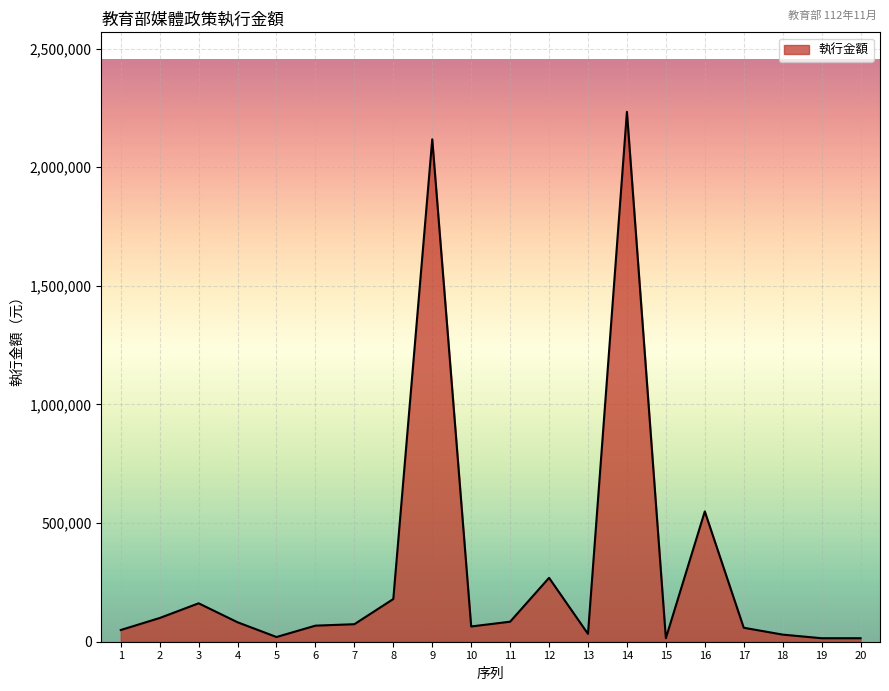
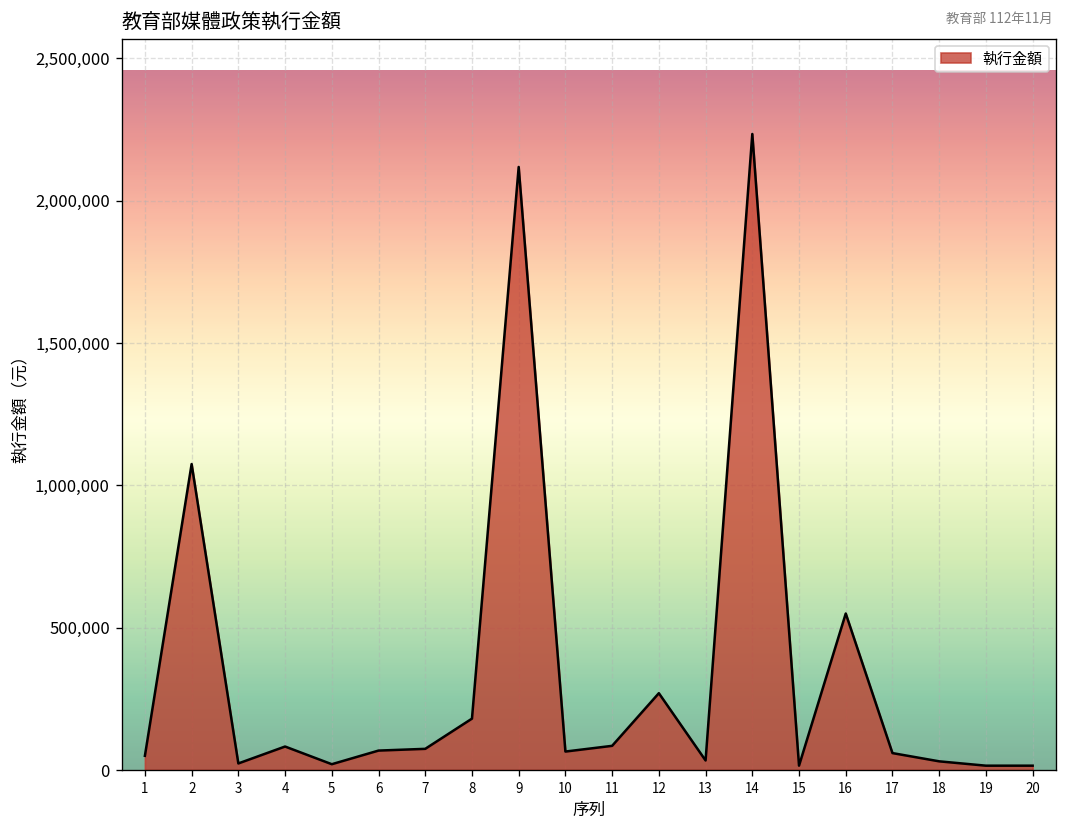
  {
    "1": "50,000",
-   "2": "100,000",
-   "3": "160,000",
+   "2": "1,070,000",
+   "3": "20,000",
    "4": "80,000",
    "5": "20,000",
    "6": "70,000",
    "7": "70,000",
    "8": "180,000",
    "9": "2,120,000",
    "10": "60,000",
    "11": "80,000",
    "12": "270,000",
    "13": "30,000",
    "14": "2,230,000",
    "15": "10,000",
    "16": "550,000",
    "17": "60,000",
    "18": "30,000",
    "19": "10,000",
    "20": "10,000"
  }
